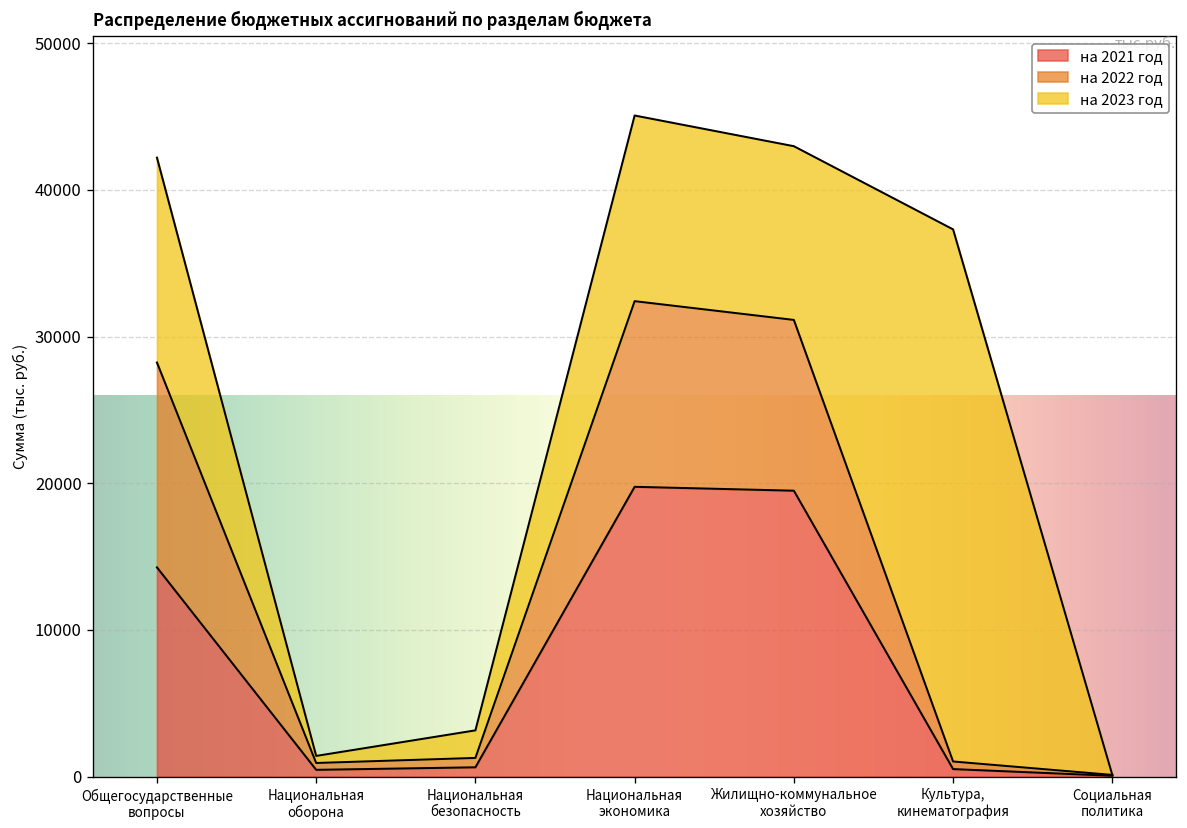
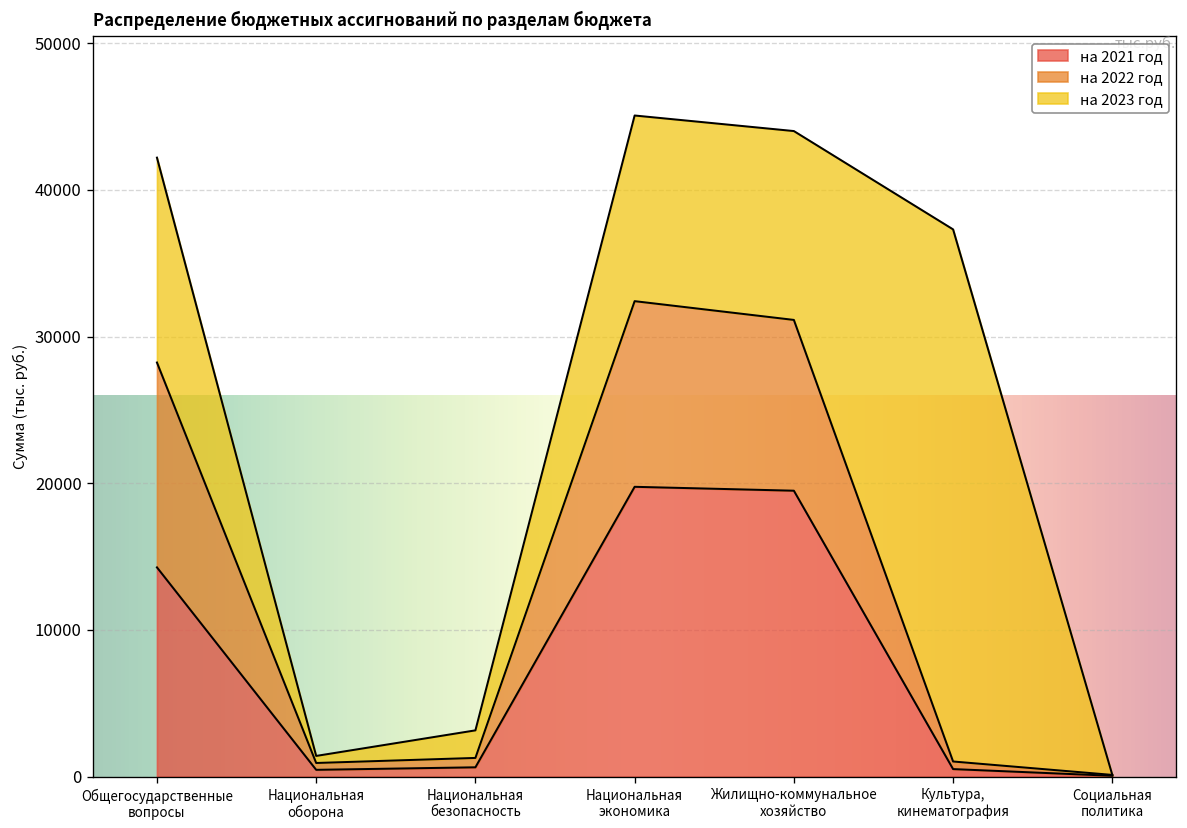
  {
    "на 2023 год": {
      "Общегосударственные вопросы": 14000,
      "Национальная оборона": 500,
      "Национальная безопасность": 1900,
      "Национальная экономика": 12700,
-     "Жилищно-коммунальное хозяйство": 11800,
+     "Жилищно-коммунальное хозяйство": 12900,
      "Культура, кинематография": 36300
    }
  }
